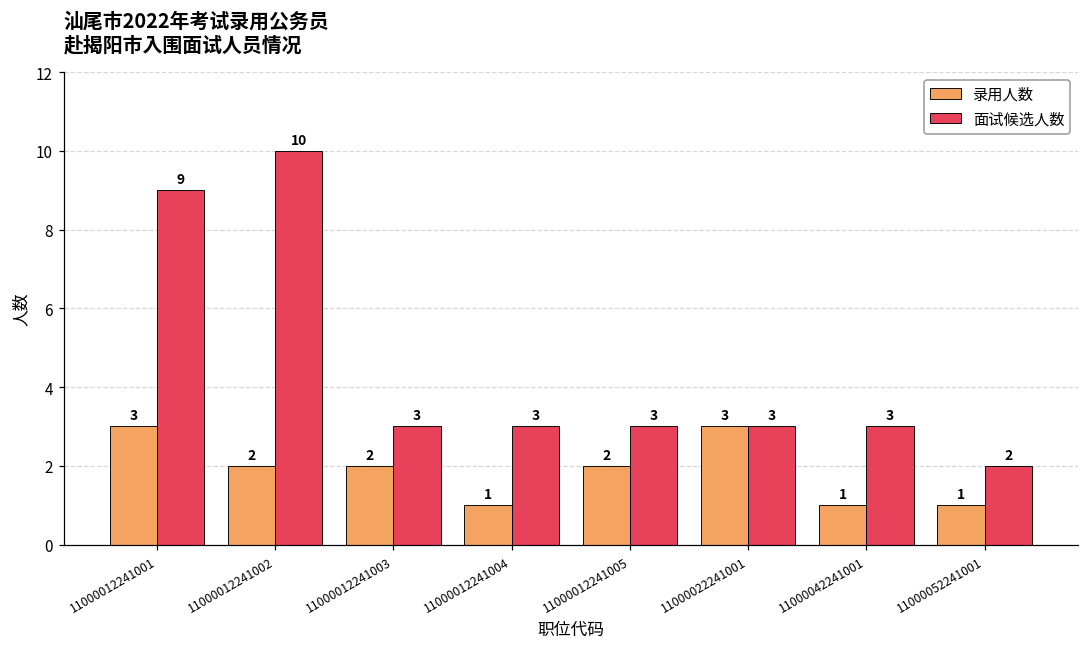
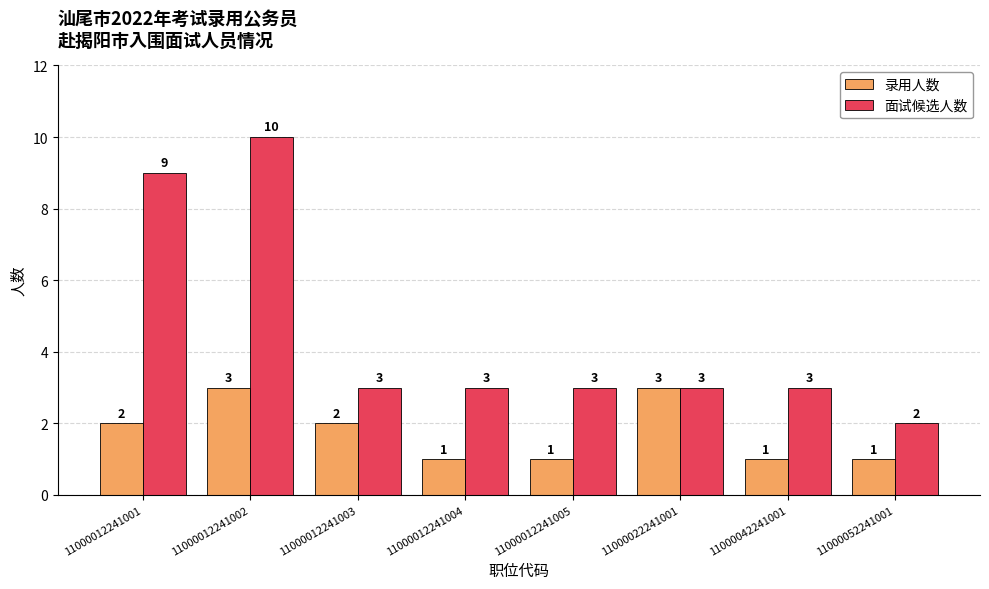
  {
    "录用人数": {
-     "11000012241001": 3,
-     "11000012241002": 2,
+     "11000012241001": 2,
+     "11000012241002": 3,
      "11000012241003": 2,
      "11000012241004": 1,
-     "11000012241005": 2,
+     "11000012241005": 1,
      "11000022241001": 3,
      "11000042241001": 1,
      "11000052241001": 1
    },
    "面试候选人数": {
      "11000012241001": 9,
      "11000012241002": 10,
      "11000012241003": 3,
      "11000012241004": 3,
      "11000012241005": 3,
      "11000022241001": 3,
      "11000042241001": 3,
      "11000052241001": 2
    }
  }
